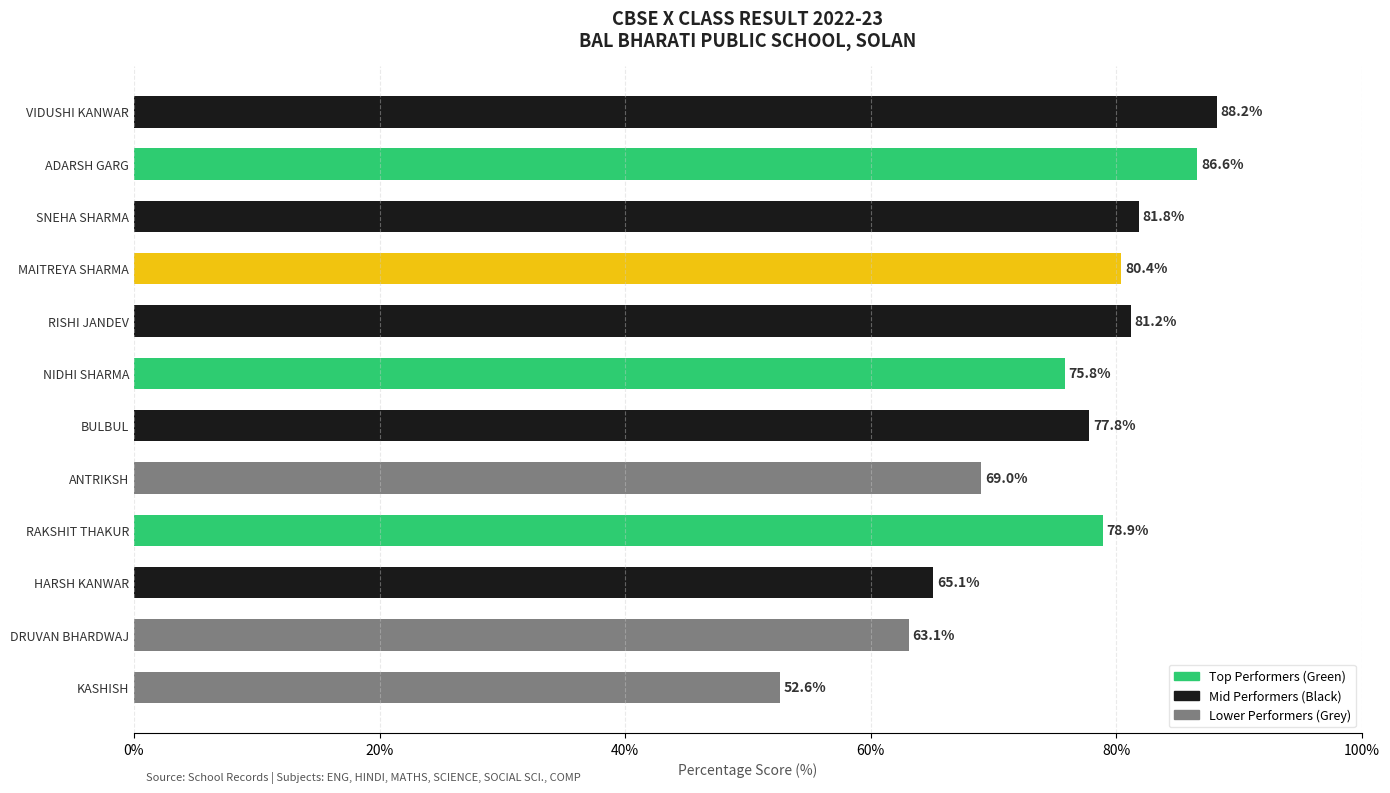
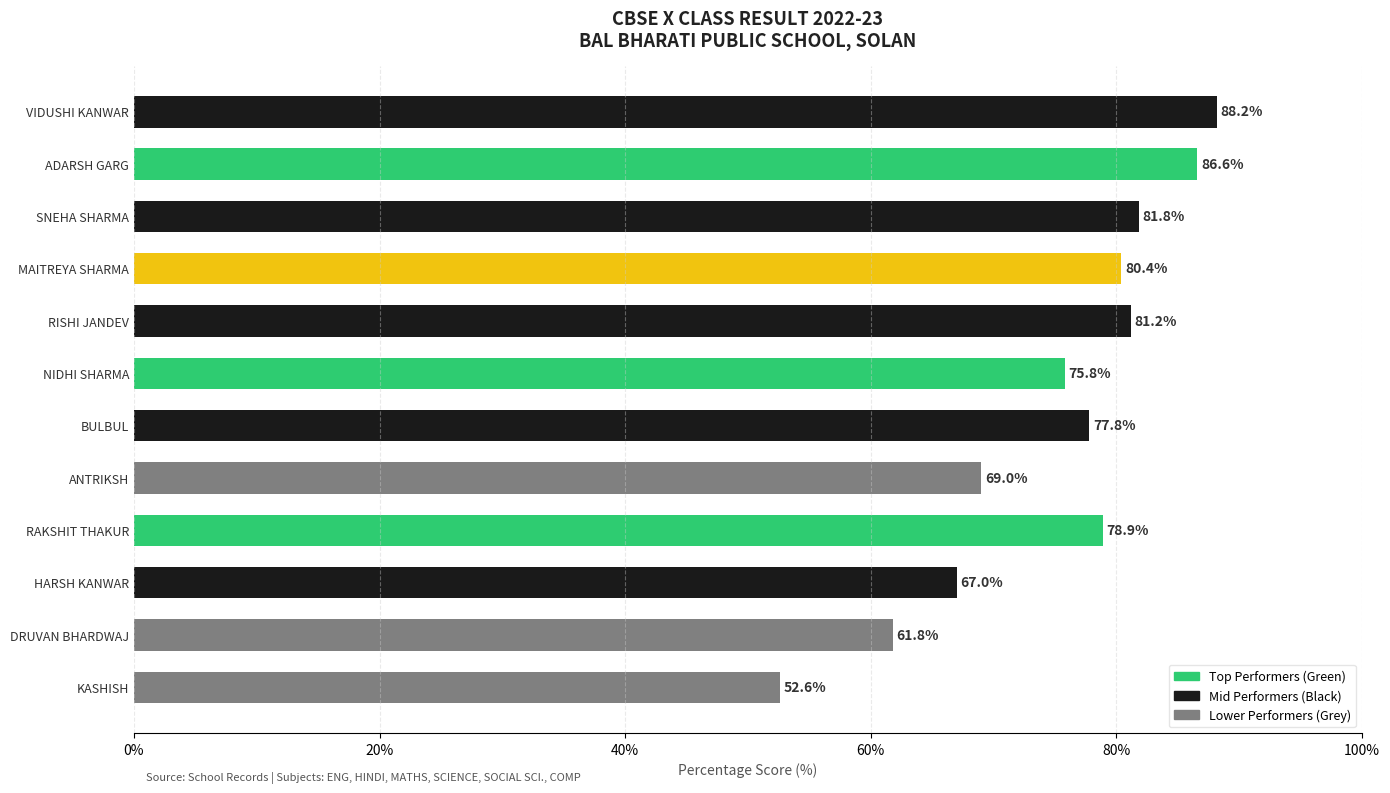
  {
    "VIDUSHI KANWAR": "88.2%",
    "ADARSH GARG": "86.6%",
    "SNEHA SHARMA": "81.8%",
    "MAITREYA SHARMA": "80.4%",
    "RISHI JANDEV": "81.2%",
    "NIDHI SHARMA": "75.8%",
    "BULBUL": "77.8%",
    "ANTRIKSH": "69.0%",
    "RAKSHIT THAKUR": "78.9%",
-   "HARSH KANWAR": "65.1%",
-   "DRUVAN BHARDWAJ": "63.1%",
+   "HARSH KANWAR": "67.0%",
+   "DRUVAN BHARDWAJ": "61.8%",
    "KASHISH": "52.6%"
  }
